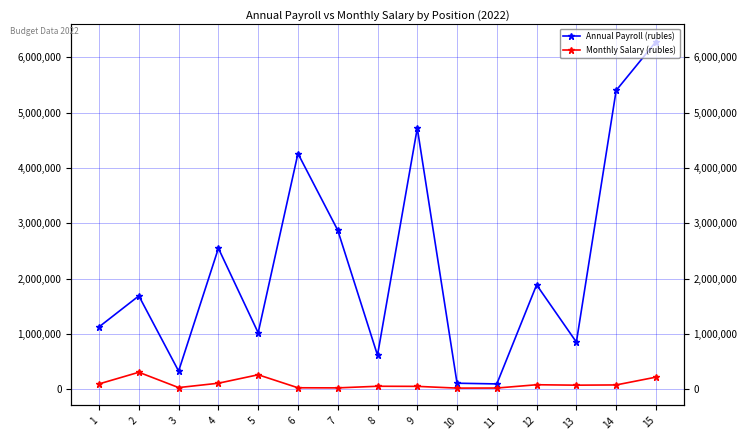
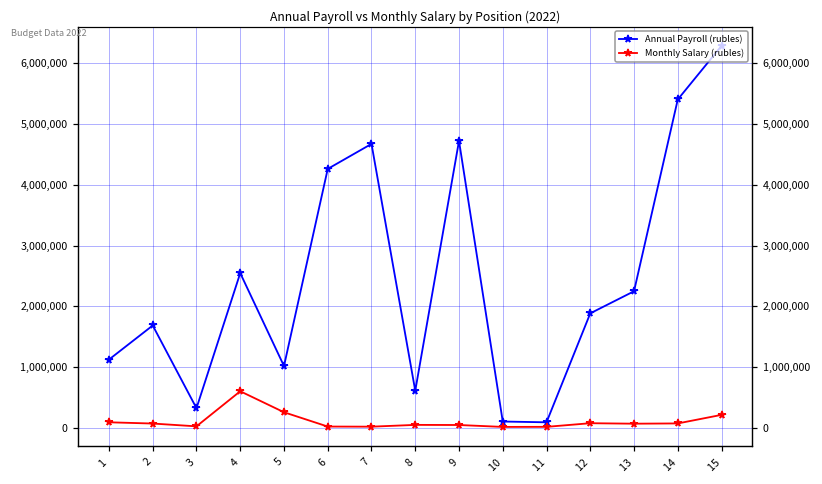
  {
    "Annual Payroll (rubles)": {
      "1": "1,100,000",
      "2": "1,700,000",
      "3": "300,000",
      "4": "2,500,000",
      "5": "1,000,000",
      "6": "4,300,000",
-     "7": "2,900,000",
+     "7": "4,700,000",
      "8": "600,000",
      "9": "4,700,000",
      "10": "100,000",
      "11": "100,000",
      "12": "1,900,000",
-     "13": "800,000",
+     "13": "2,200,000",
      "14": "5,400,000"
    },
    "Monthly Salary (rubles)": {
      "1": "100,000",
-     "2": "300,000",
+     "2": "100,000",
      "3": "0",
-     "4": "100,000",
+     "4": "600,000",
      "5": "300,000",
      "6": "0",
      "7": "0",
      "8": "100,000",
      "9": "0",
      "10": "0",
      "11": "0",
      "12": "100,000",
      "13": "100,000",
      "14": "100,000",
      "15": "200,000"
    }
  }
